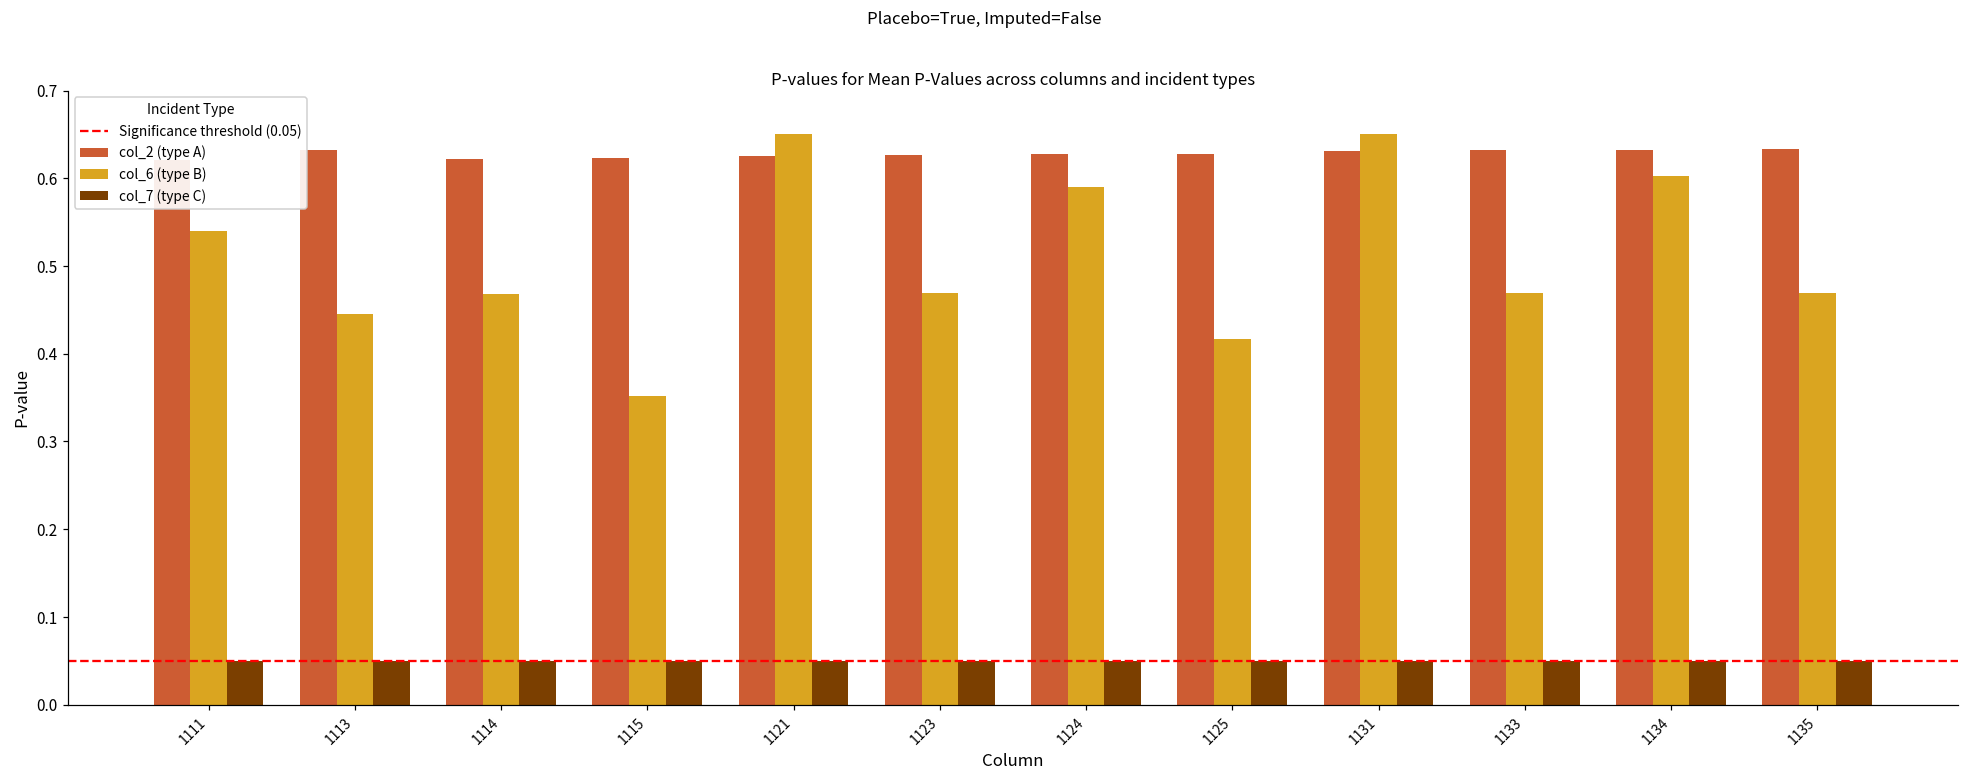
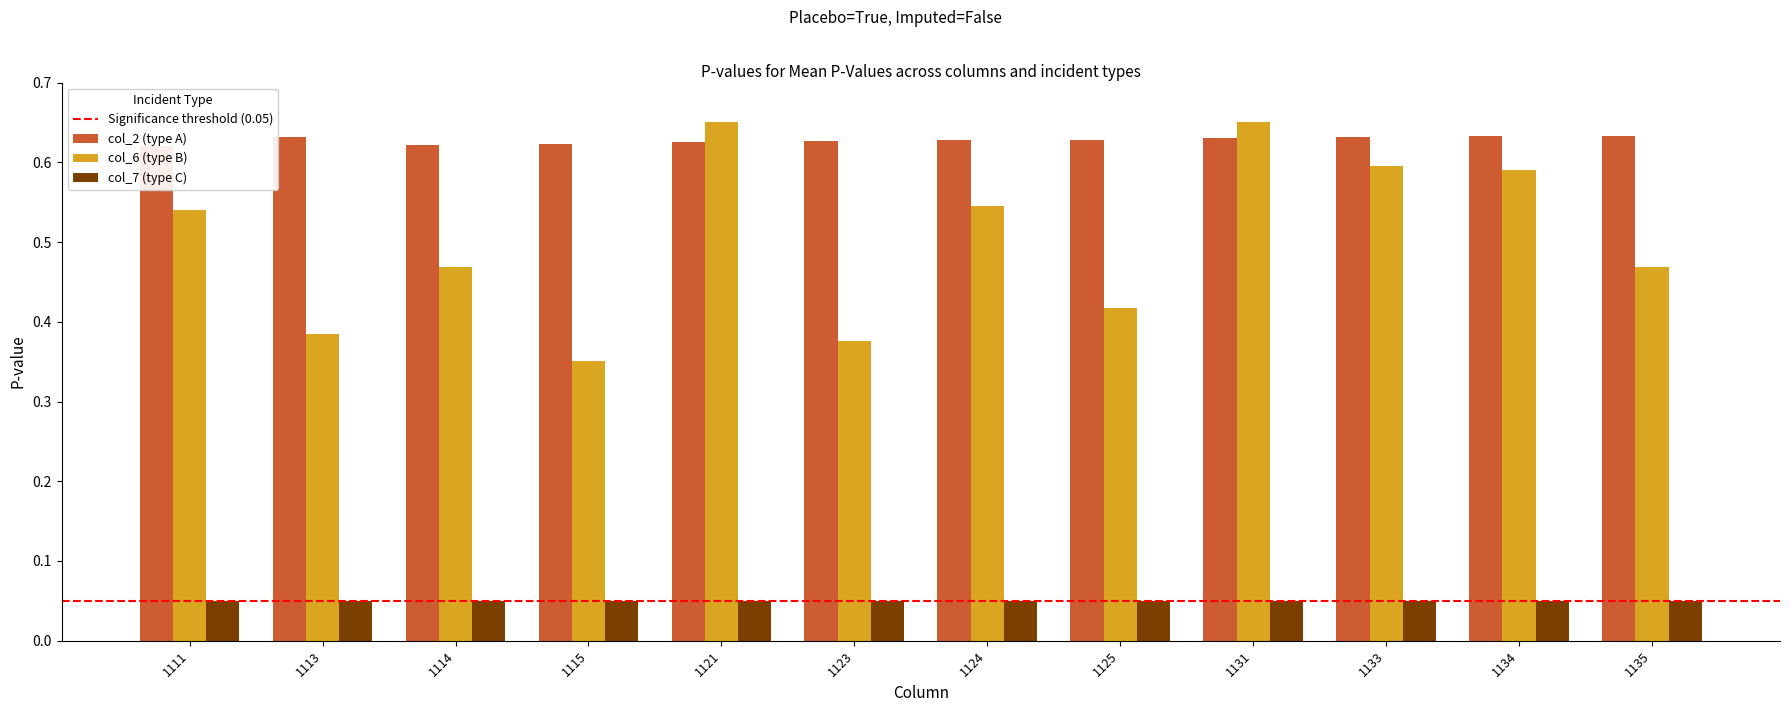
  {
    "col_2 (type A)": {
      "1113": 0.63,
      "1114": 0.62,
      "1115": 0.62,
      "1121": 0.63,
      "1123": 0.63,
      "1124": 0.63,
      "1125": 0.63,
      "1131": 0.63,
      "1133": 0.63,
      "1134": 0.63,
      "1135": 0.63
    },
    "col_6 (type B)": {
      "1111": 0.54,
-     "1113": 0.45,
+     "1113": 0.39,
      "1114": 0.47,
      "1115": 0.35,
      "1121": 0.65,
-     "1123": 0.47,
-     "1124": 0.59,
+     "1123": 0.38,
+     "1124": 0.54,
      "1125": 0.42,
      "1131": 0.65,
-     "1133": 0.47,
-     "1134": 0.60,
+     "1133": 0.60,
+     "1134": 0.59,
      "1135": 0.47
    },
    "col_7 (type C)": {
      "1111": 0.05,
      "1113": 0.05,
      "1114": 0.05,
      "1115": 0.05,
      "1121": 0.05,
      "1123": 0.05,
      "1124": 0.05,
      "1125": 0.05,
      "1131": 0.05,
      "1133": 0.05,
      "1134": 0.05,
      "1135": 0.05
    }
  }
